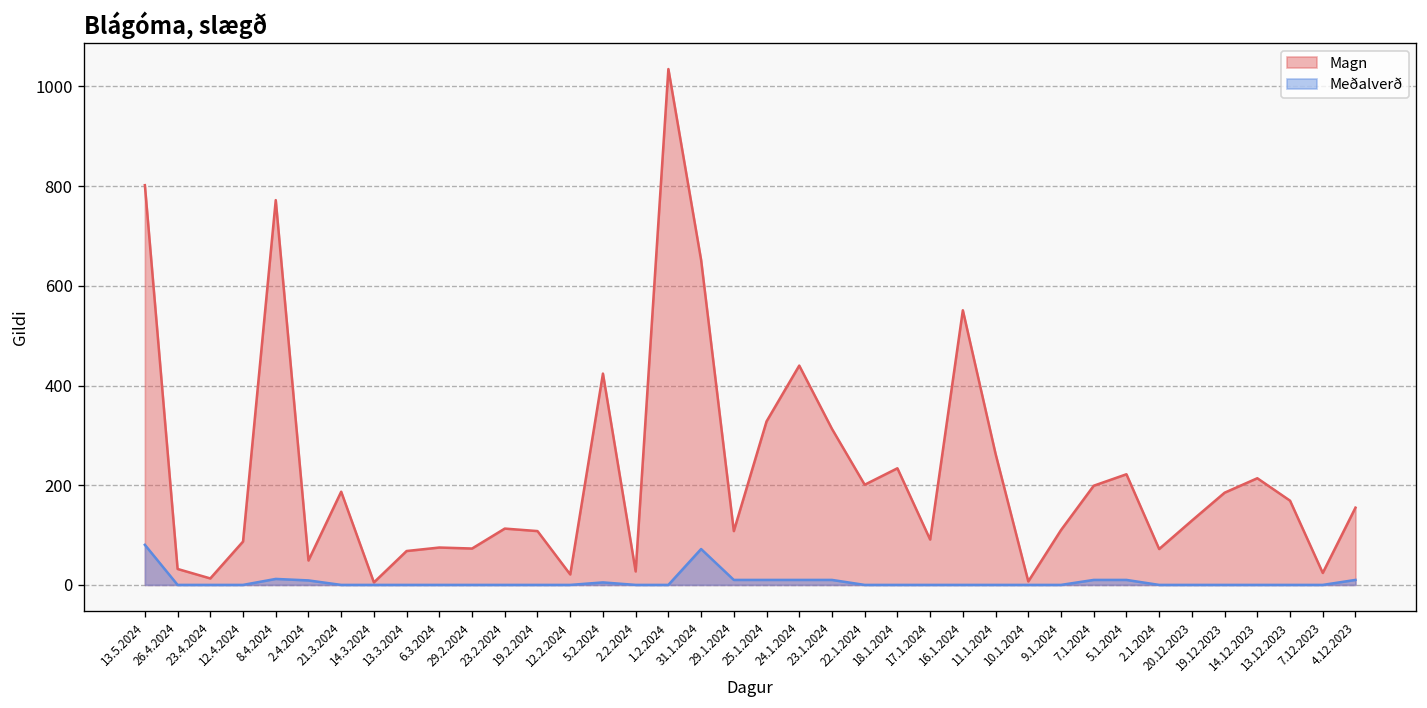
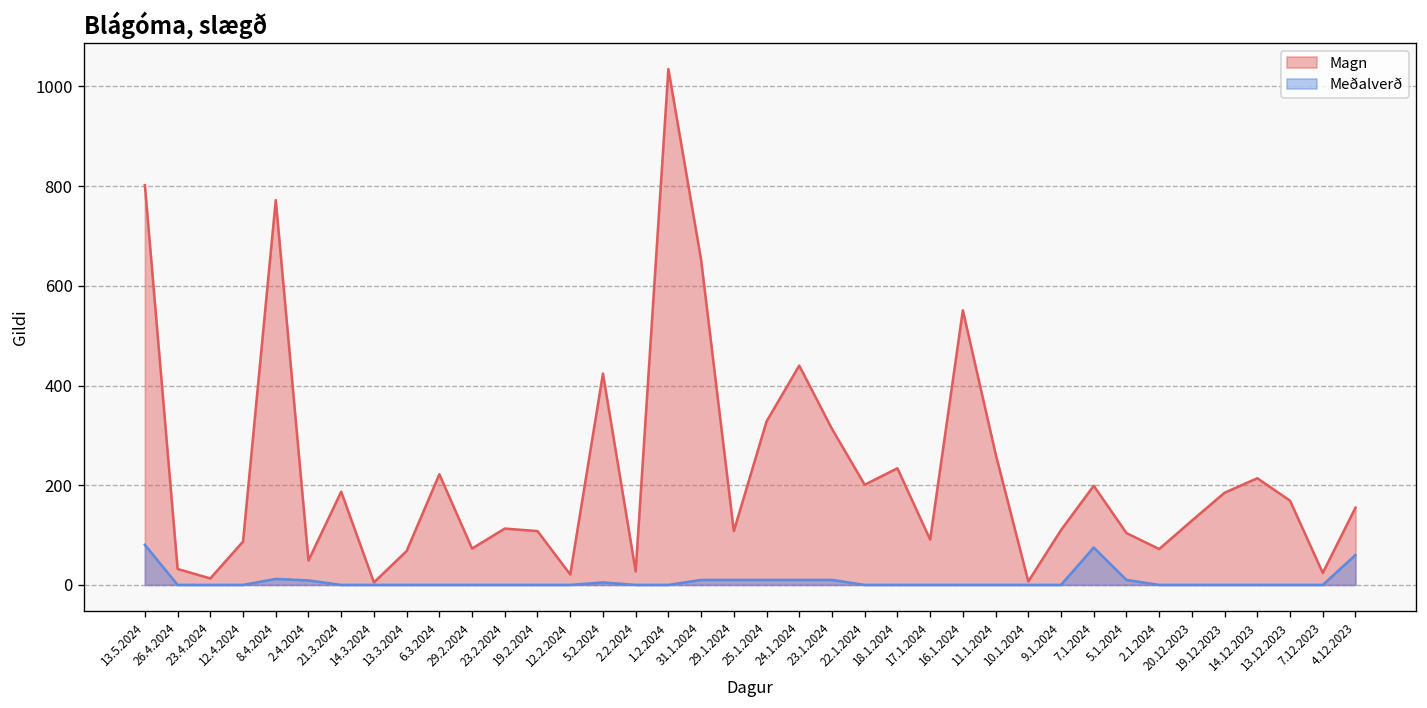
  {
    "Magn": {
      "13.5.2024": 800,
      "26.4.2024": 30,
      "23.4.2024": 10,
      "12.4.2024": 90,
      "8.4.2024": 770,
      "2.4.2024": 50,
      "21.3.2024": 190,
      "13.3.2024": 70,
-     "6.3.2024": 80,
+     "6.3.2024": 220,
      "29.2.2024": 70,
      "23.2.2024": 110,
      "19.2.2024": 110,
      "12.2.2024": 20,
      "5.2.2024": 420,
      "2.2.2024": 30,
      "1.2.2024": 1040,
      "31.1.2024": 650,
      "29.1.2024": 110,
      "25.1.2024": 330,
      "24.1.2024": 440,
      "23.1.2024": 310,
      "22.1.2024": 200,
      "18.1.2024": 230,
      "17.1.2024": 90,
      "16.1.2024": 550,
      "11.1.2024": 260,
      "10.1.2024": 10,
      "9.1.2024": 110,
      "7.1.2024": 200,
-     "5.1.2024": 220,
+     "5.1.2024": 100,
      "2.1.2024": 70,
      "20.12.2023": 130,
      "19.12.2023": 190,
      "14.12.2023": 210,
      "13.12.2023": 170,
      "7.12.2023": 20,
      "4.12.2023": 160
    },
    "Meðalverð": {
      "13.5.2024": 80,
      "26.4.2024": 0,
      "23.4.2024": 0,
      "12.4.2024": 0,
      "8.4.2024": 10,
      "2.4.2024": 10,
      "21.3.2024": 0,
      "13.3.2024": 0,
      "6.3.2024": 0,
      "29.2.2024": 0,
      "23.2.2024": 0,
      "19.2.2024": 0,
      "12.2.2024": 0,
      "5.2.2024": 10,
      "2.2.2024": 0,
      "1.2.2024": 0,
-     "31.1.2024": 70,
+     "31.1.2024": 10,
      "29.1.2024": 10,
      "25.1.2024": 10,
      "24.1.2024": 10,
      "23.1.2024": 10,
      "22.1.2024": 0,
      "18.1.2024": 0,
      "17.1.2024": 0,
      "16.1.2024": 0,
      "11.1.2024": 0,
      "10.1.2024": 0,
      "9.1.2024": 0,
-     "7.1.2024": 10,
+     "7.1.2024": 80,
      "5.1.2024": 10,
      "2.1.2024": 0,
      "20.12.2023": 0,
      "19.12.2023": 0,
      "14.12.2023": 0,
      "13.12.2023": 0,
      "7.12.2023": 0,
-     "4.12.2023": 10
+     "4.12.2023": 60
    }
  }
